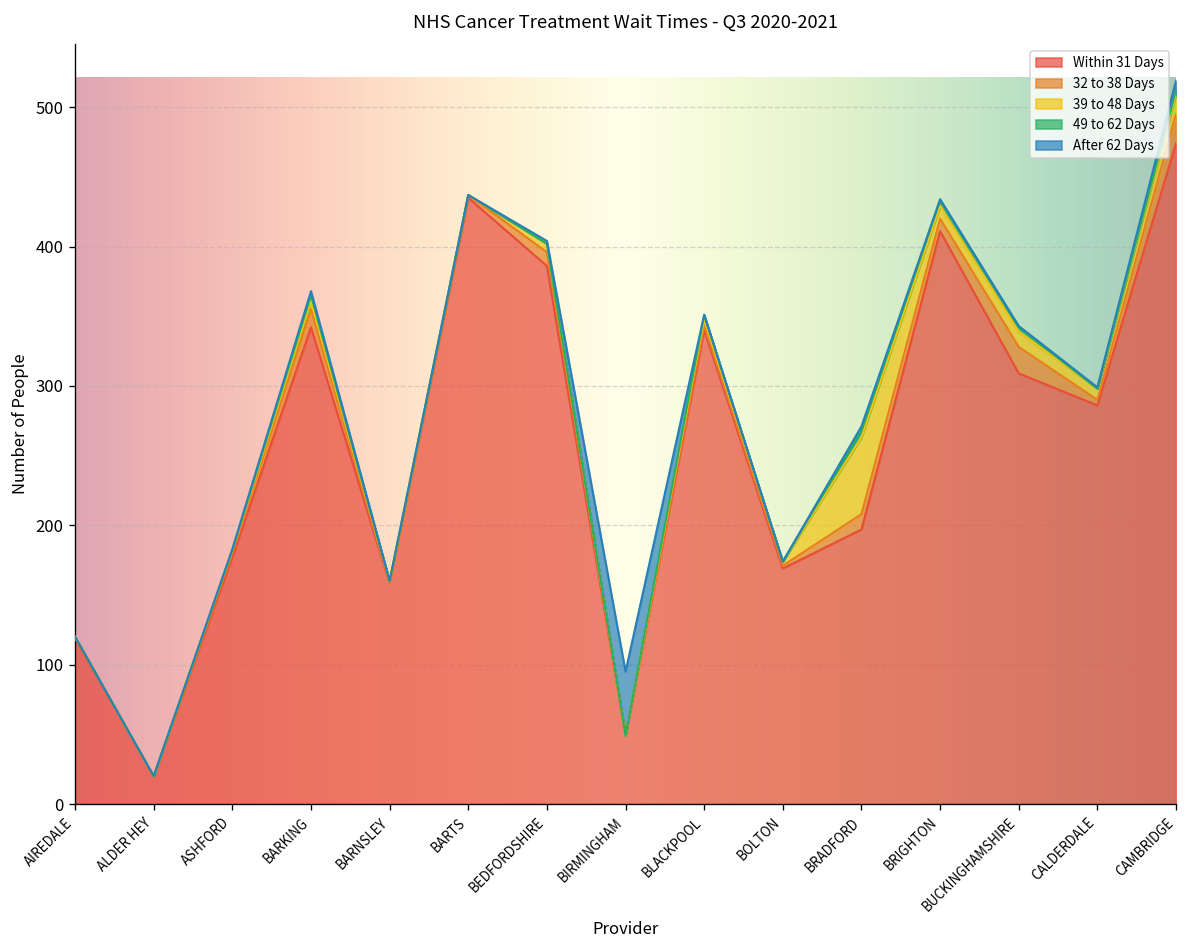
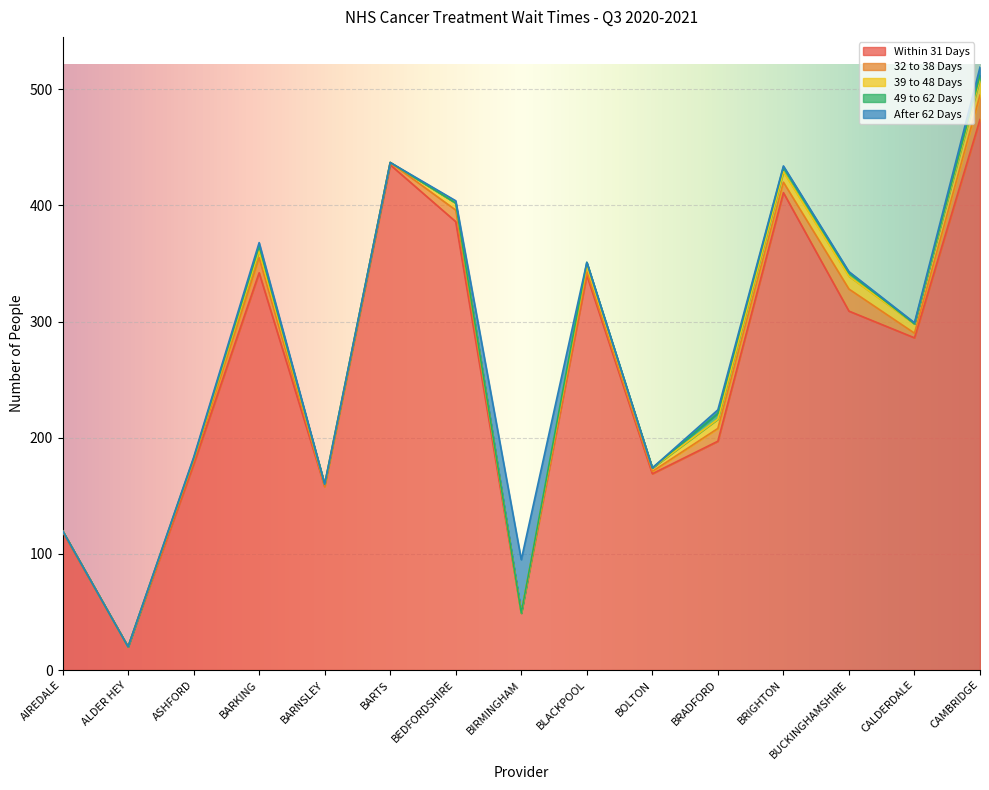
  {
    "39 to 48 Days": {
      "BARKING": 6,
      "BLACKPOOL": 5,
-     "BRADFORD": 55,
+     "BRADFORD": 8,
      "BRIGHTON": 9,
      "BUCKINGHAMSHIRE": 11,
      "CAMBRIDGE": 14
    },
    "49 to 62 Days": {
      "BARKING": 4,
      "BRADFORD": 5,
      "CAMBRIDGE": 3
    },
    "After 62 Days": {
      "BARKING": 3,
      "BIRMINGHAM": 46,
      "BRADFORD": 3,
      "CAMBRIDGE": 7
    }
  }
